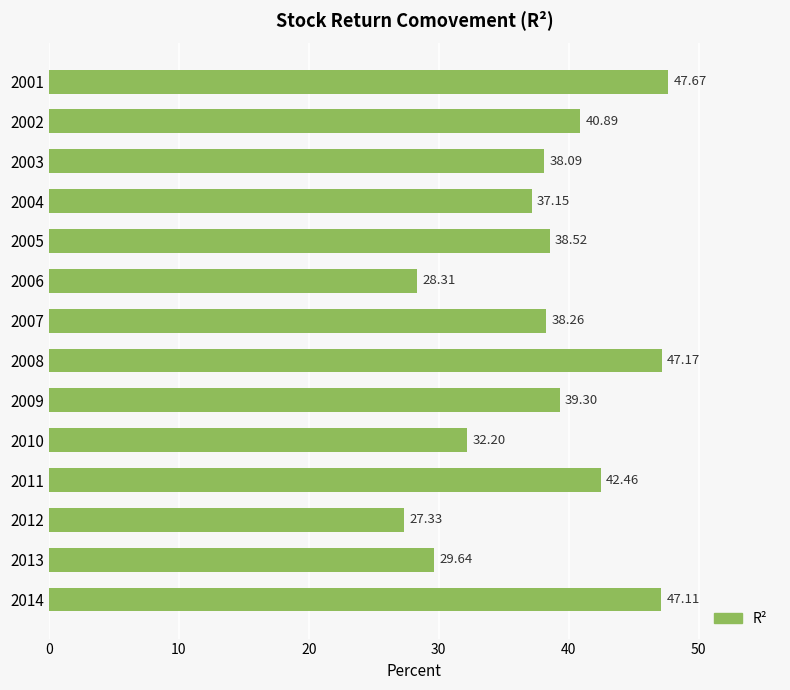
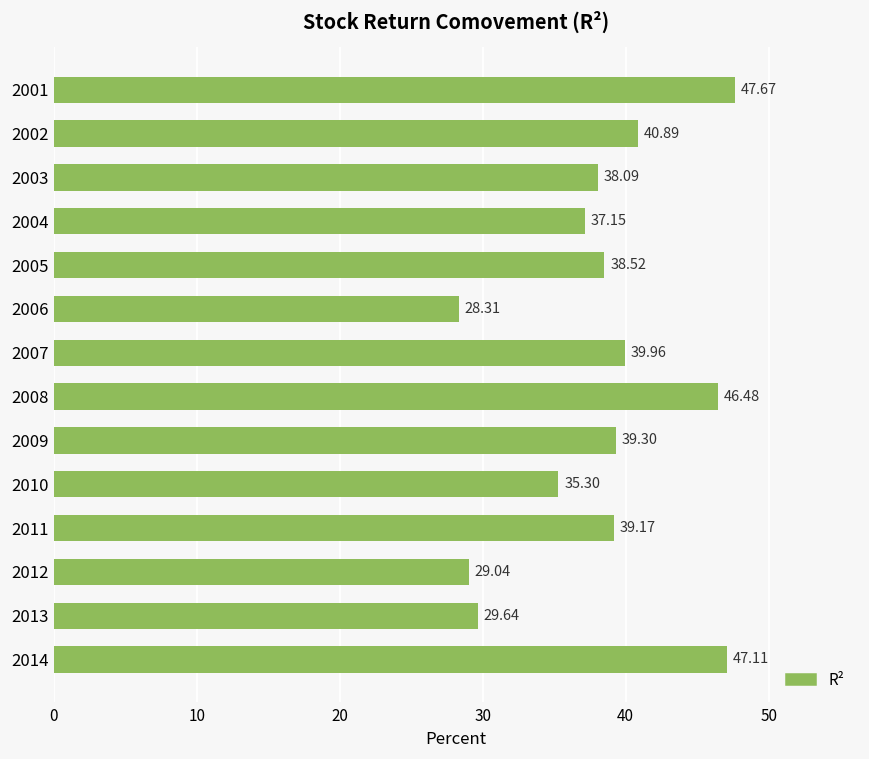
  {
    "2001": 47.67,
    "2002": 40.89,
    "2003": 38.09,
    "2004": 37.15,
    "2005": 38.52,
    "2006": 28.31,
-   "2007": 38.26,
-   "2008": 47.17,
+   "2007": 39.96,
+   "2008": 46.48,
    "2009": 39.30,
-   "2010": 32.20,
-   "2011": 42.46,
-   "2012": 27.33,
+   "2010": 35.30,
+   "2011": 39.17,
+   "2012": 29.04,
    "2013": 29.64,
    "2014": 47.11
  }
